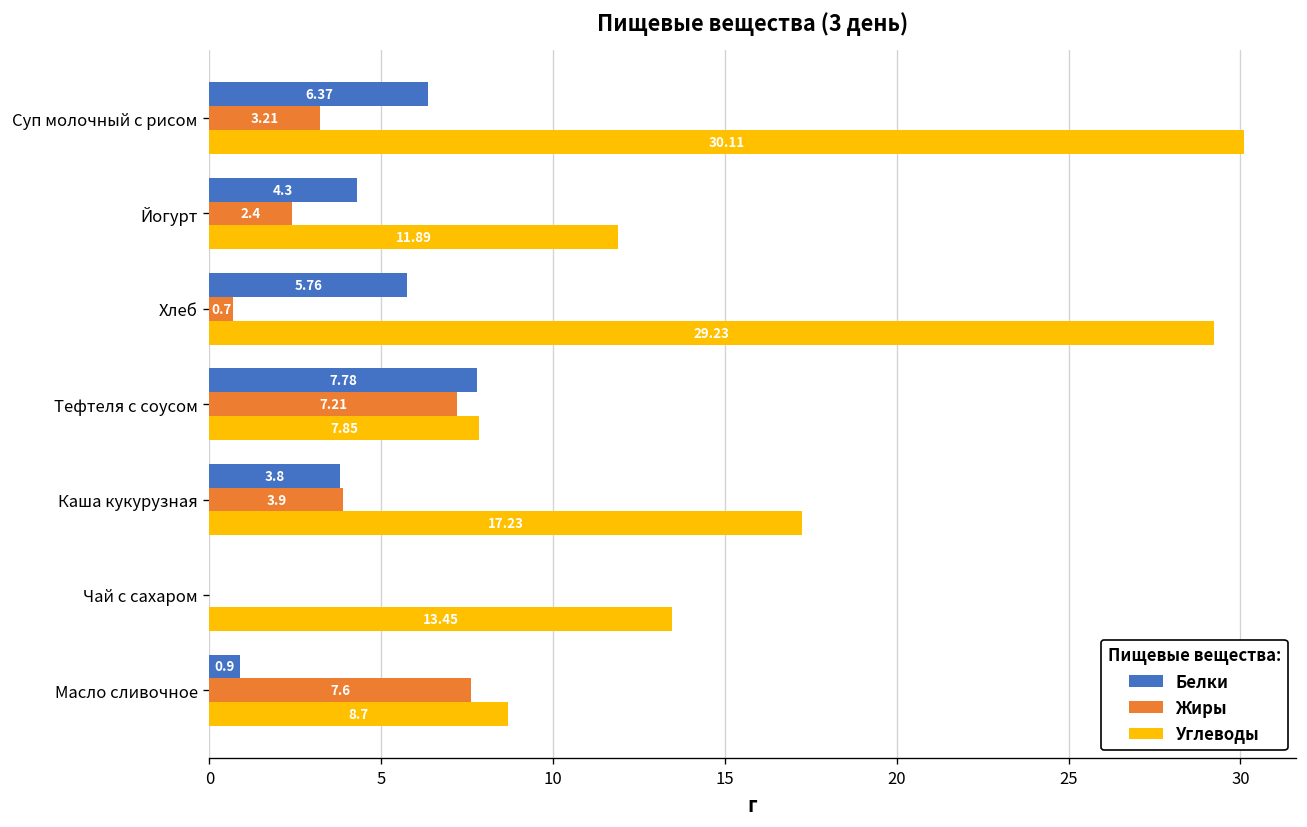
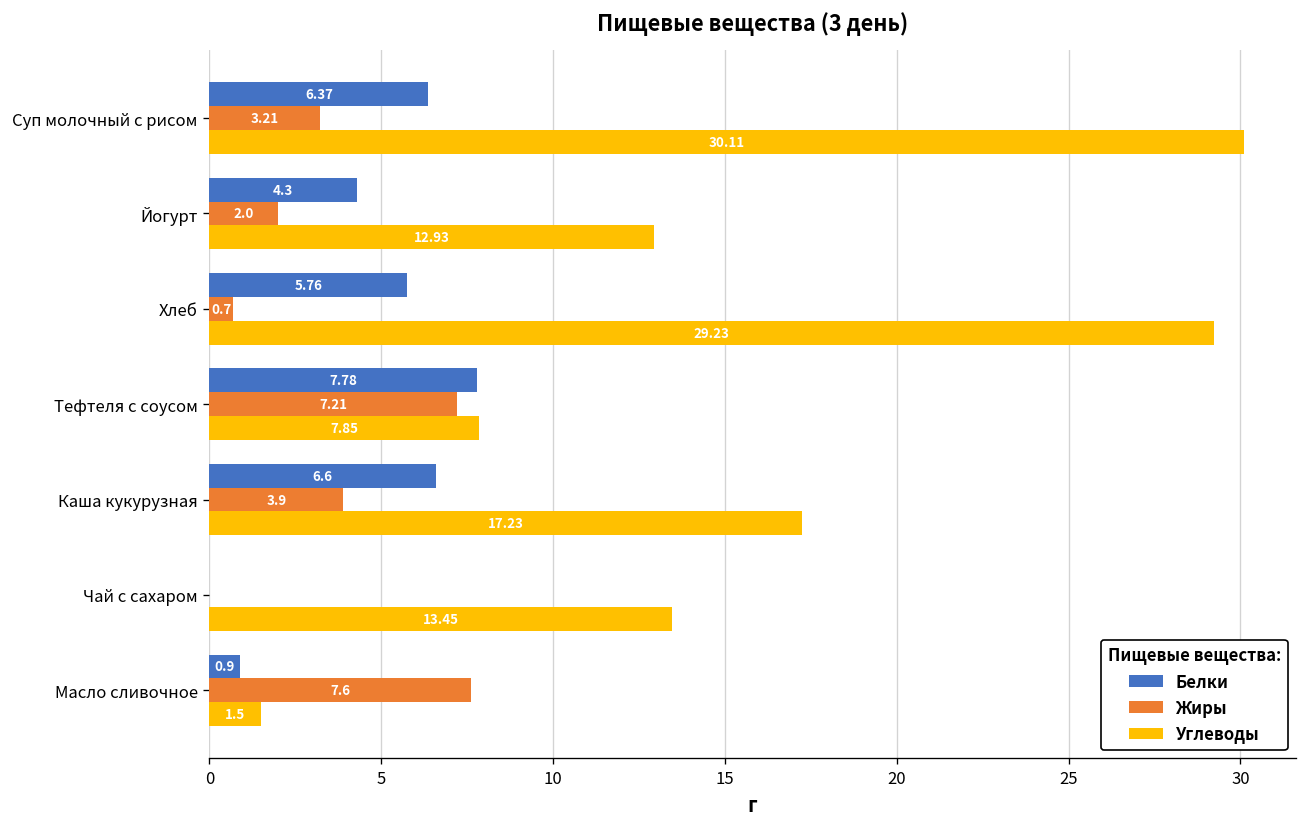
  {
    "Белки": {
      "Суп молочный с рисом": 6.37,
      "Йогурт": 4.3,
      "Хлеб": 5.76,
      "Тефтеля с соусом": 7.78,
-     "Каша кукурузная": 3.8,
+     "Каша кукурузная": 6.6,
      "Масло сливочное": 0.9
    },
    "Жиры": {
      "Суп молочный с рисом": 3.21,
-     "Йогурт": 2.4,
+     "Йогурт": 2.0,
      "Хлеб": 0.7,
      "Тефтеля с соусом": 7.21,
      "Каша кукурузная": 3.9,
      "Масло сливочное": 7.6
    },
    "Углеводы": {
      "Суп молочный с рисом": 30.11,
-     "Йогурт": 11.89,
+     "Йогурт": 12.93,
      "Хлеб": 29.23,
      "Тефтеля с соусом": 7.85,
      "Каша кукурузная": 17.23,
      "Чай с сахаром": 13.45,
-     "Масло сливочное": 8.7
+     "Масло сливочное": 1.5
    }
  }
